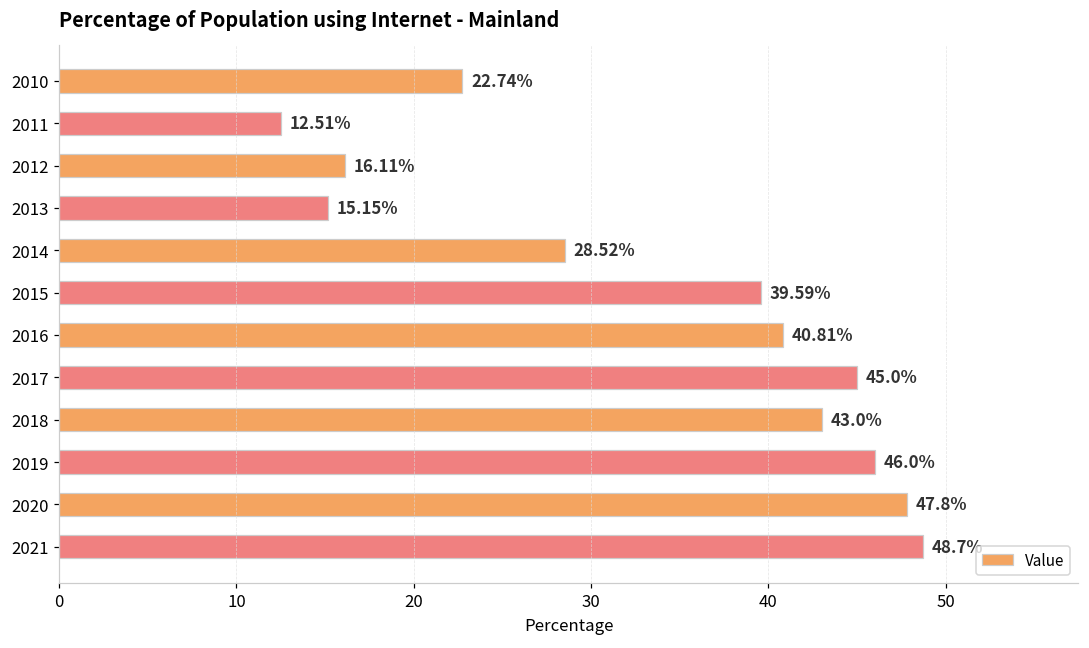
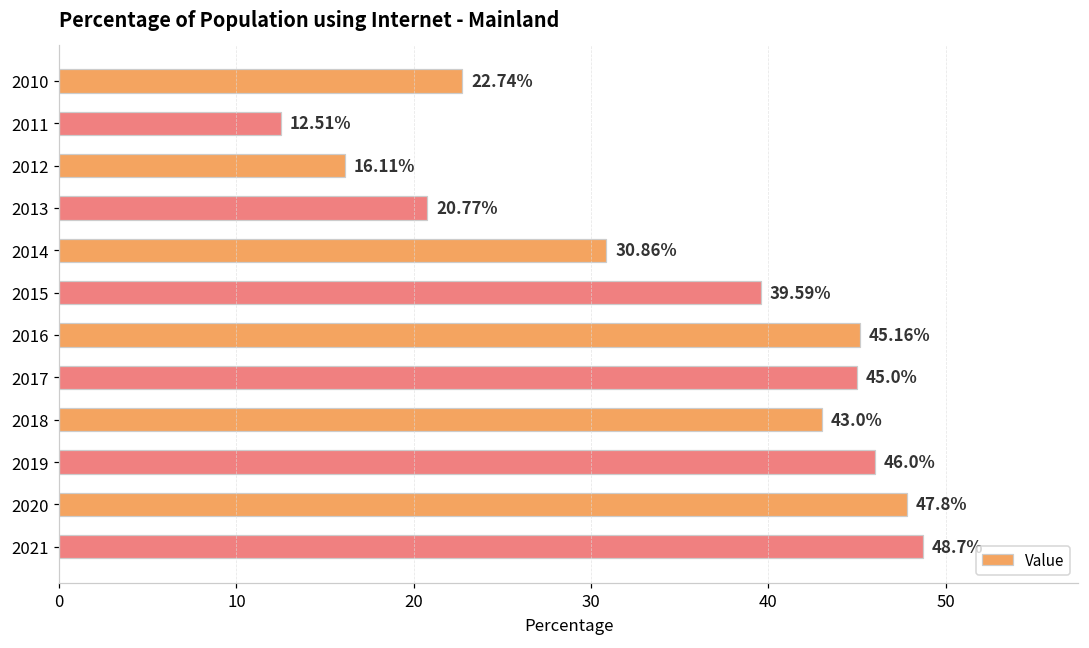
  {
    "2010": "22.74%",
    "2011": "12.51%",
    "2012": "16.11%",
-   "2013": "15.15%",
-   "2014": "28.52%",
+   "2013": "20.77%",
+   "2014": "30.86%",
    "2015": "39.59%",
-   "2016": "40.81%",
+   "2016": "45.16%",
    "2017": "45.0%",
    "2018": "43.0%",
    "2019": "46.0%",
    "2020": "47.8%"
  }
